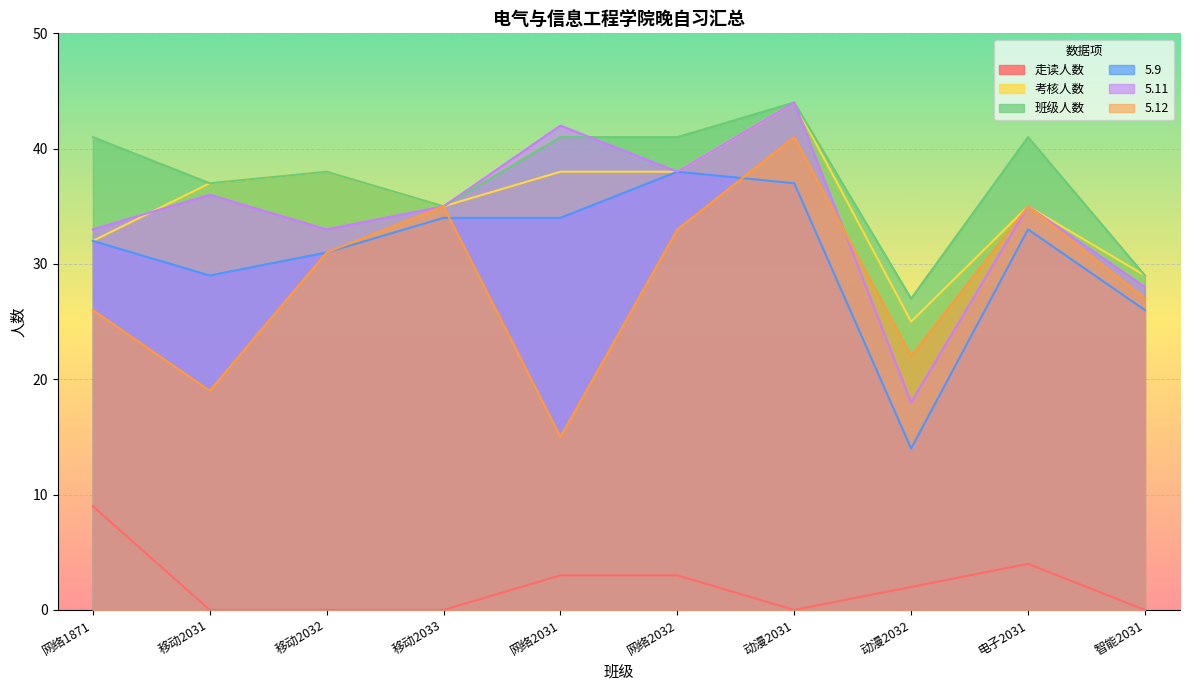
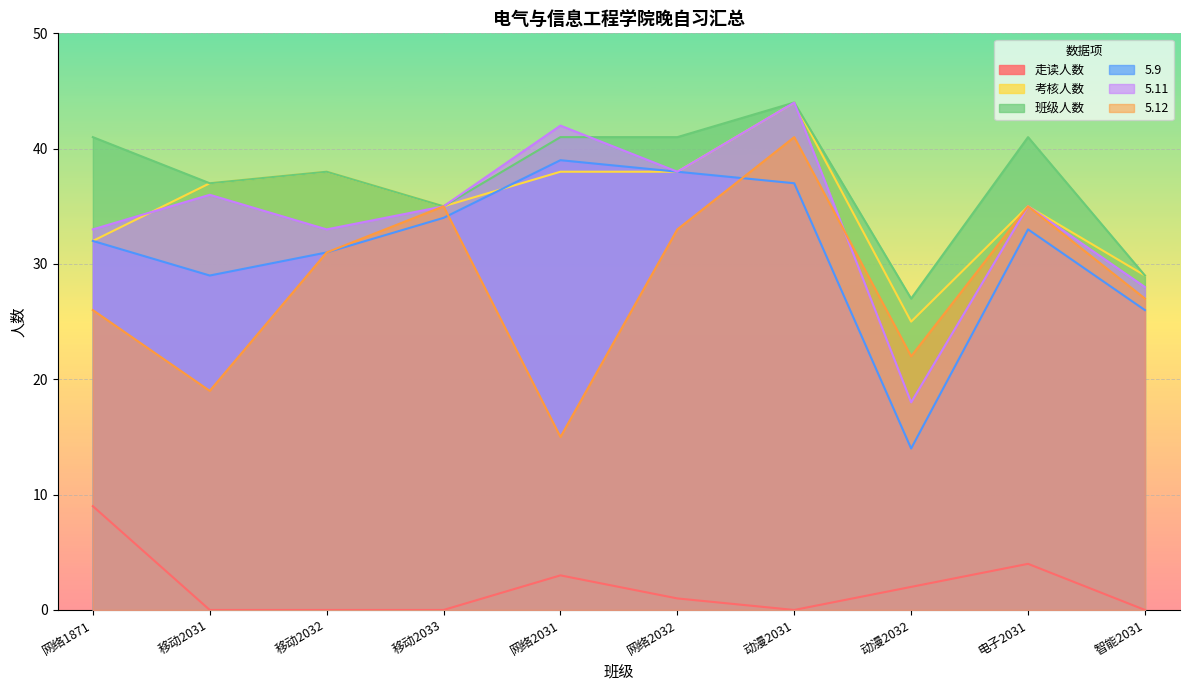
  {
    "走读人数": {
      "网络1871": 9,
      "移动2031": 0,
      "移动2032": 0,
      "移动2033": 0,
      "网络2031": 3,
-     "网络2032": 3,
+     "网络2032": 1,
      "动漫2031": 0,
      "动漫2032": 2,
      "电子2031": 4,
      "智能2031": 0
    },
    "考核人数": {
      "网络2031": 38,
      "动漫2032": 25
    },
    "班级人数": {
      "网络1871": 41,
      "网络2031": 41,
      "网络2032": 41,
      "动漫2032": 27,
      "电子2031": 41
    },
    "5.9": {
      "移动2031": 29,
      "移动2033": 34,
-     "网络2031": 34,
+     "网络2031": 39,
      "动漫2031": 37,
      "动漫2032": 14,
      "电子2031": 33,
      "智能2031": 26
    },
    "5.11": {
      "网络1871": 33,
      "移动2031": 36,
      "移动2032": 33,
      "网络2031": 42,
      "动漫2032": 18,
      "智能2031": 28
    },
    "5.12": {
      "网络1871": 26,
      "移动2031": 19,
      "网络2031": 15,
      "网络2032": 33,
      "动漫2031": 41,
      "动漫2032": 22,
      "智能2031": 27
    }
  }
